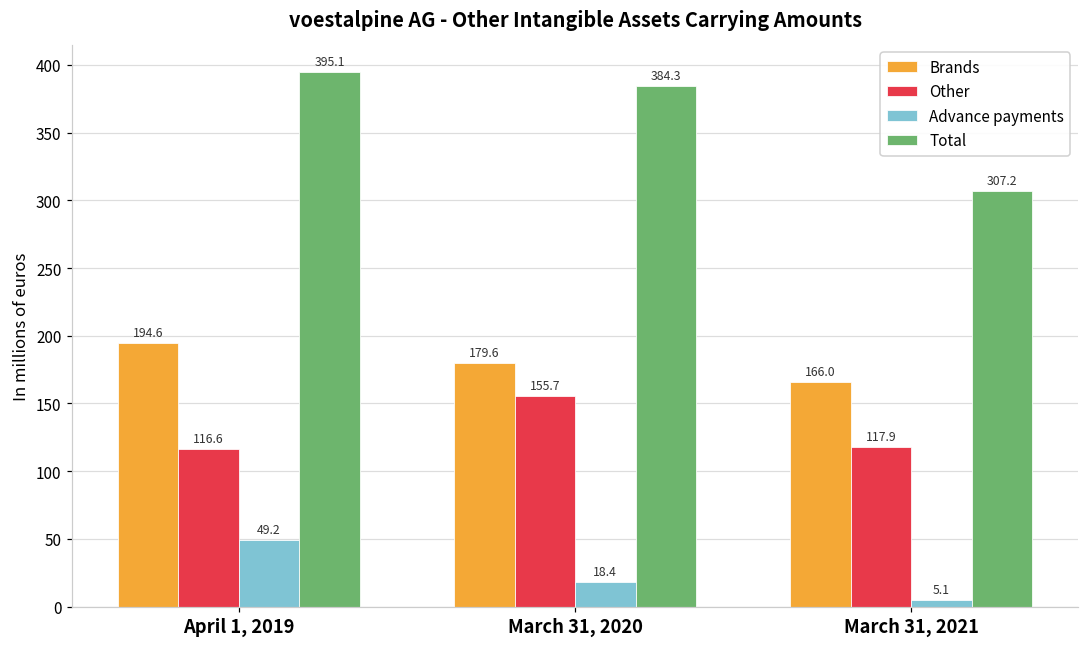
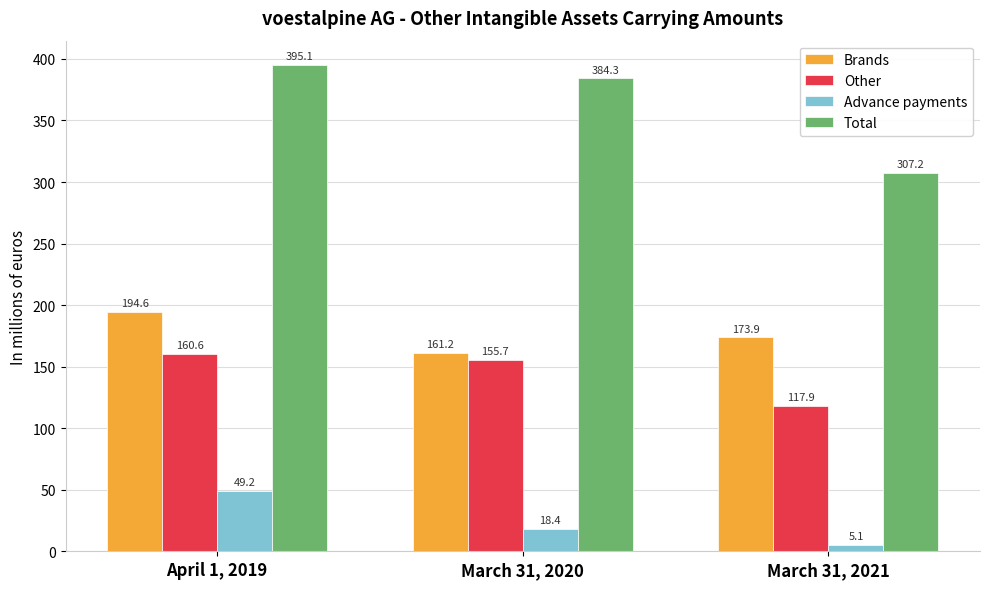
  {
    "Brands": {
      "April 1, 2019": 194.6,
-     "March 31, 2020": 179.6,
-     "March 31, 2021": 166.0
+     "March 31, 2020": 161.2,
+     "March 31, 2021": 173.9
    },
    "Other": {
-     "April 1, 2019": 116.6,
+     "April 1, 2019": 160.6,
      "March 31, 2020": 155.7,
      "March 31, 2021": 117.9
    },
    "Advance payments": {
      "April 1, 2019": 49.2,
      "March 31, 2020": 18.4,
      "March 31, 2021": 5.1
    },
    "Total": {
      "April 1, 2019": 395.1,
      "March 31, 2020": 384.3,
      "March 31, 2021": 307.2
    }
  }
